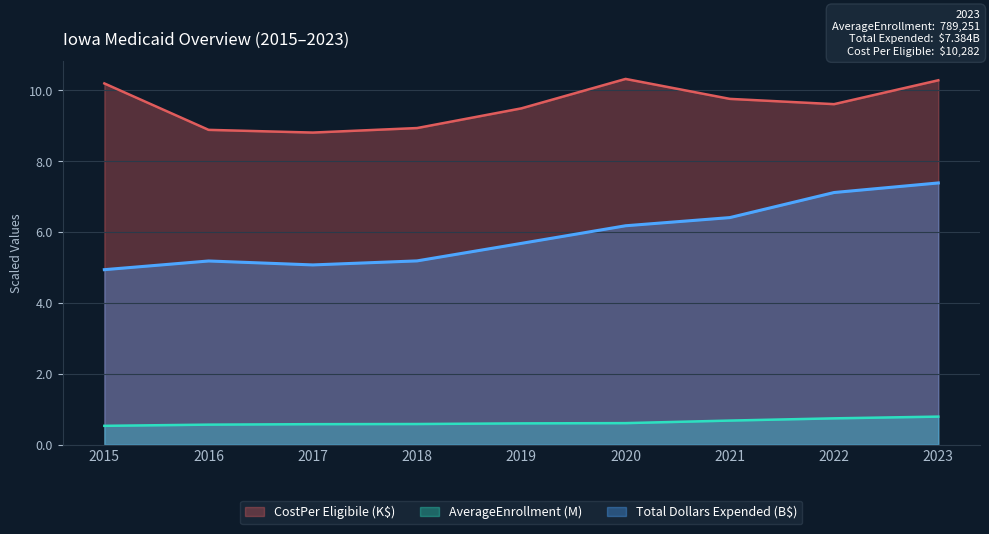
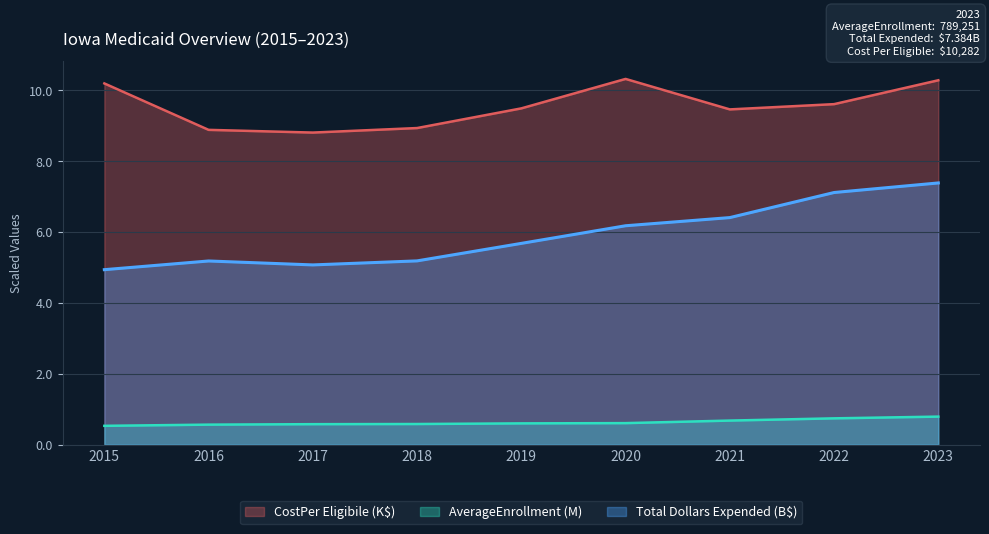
  {
    "CostPer Eligibile (K$)": {
      "2015": 10.2,
      "2016": 8.9,
      "2017": 8.8,
      "2018": 8.9,
      "2019": 9.5,
      "2020": 10.3,
-     "2021": 9.8,
+     "2021": 9.5,
      "2022": 9.6,
      "2023": 10.3
    }
  }
